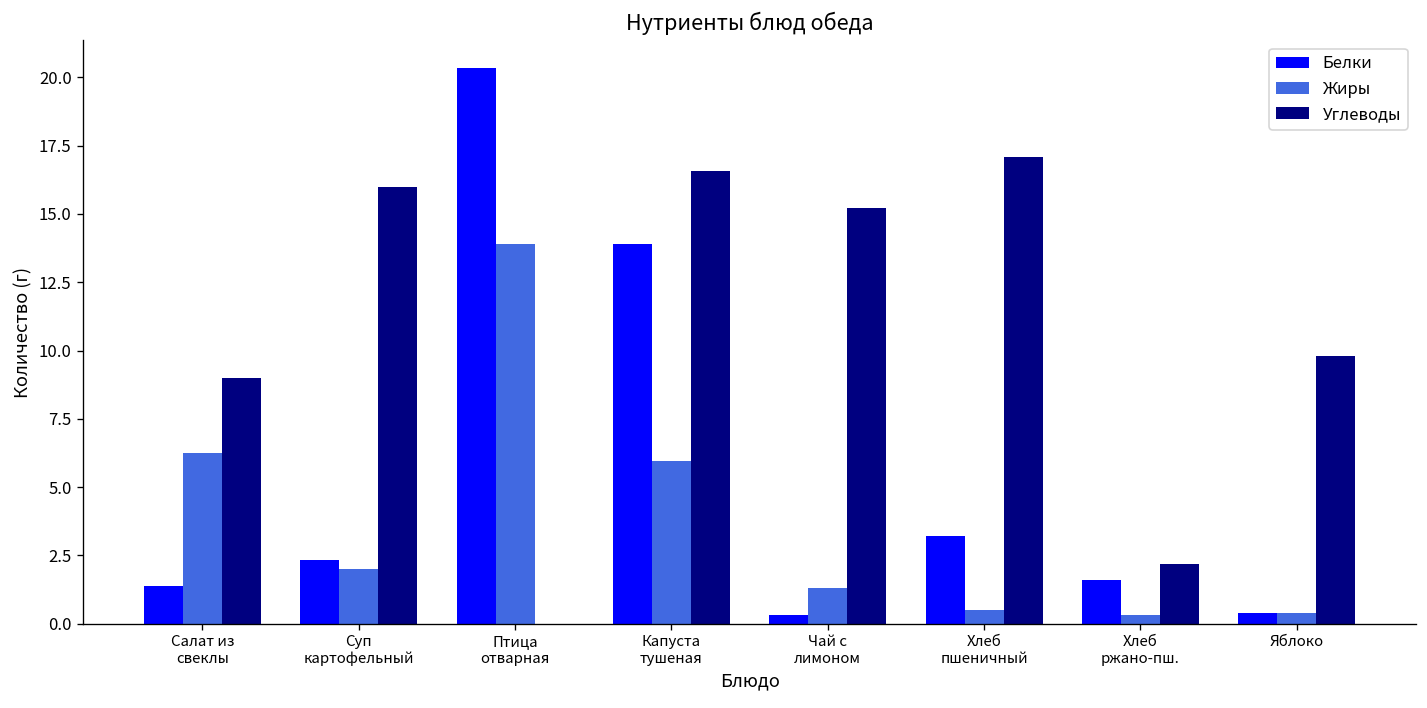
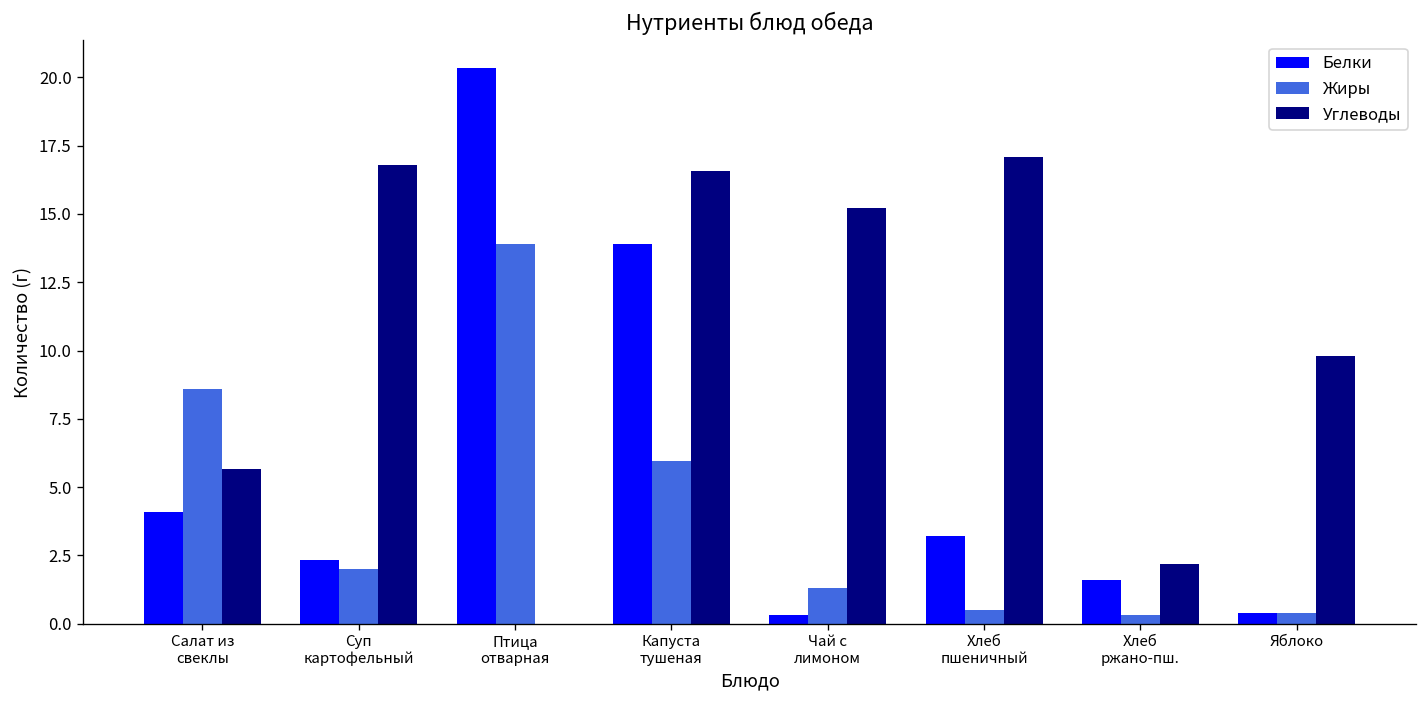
  {
    "Белки": {
-     "Салат из свеклы": 1.4,
+     "Салат из свеклы": 4.1,
      "Суп картофельный": 2.3,
      "Птица отварная": 20.3,
      "Капуста тушеная": 13.9,
      "Чай с лимоном": 0.3,
      "Хлеб пшеничный": 3.2,
      "Хлеб ржано-пш.": 1.6,
      "Яблоко": 0.4
    },
    "Жиры": {
-     "Салат из свеклы": 6.2,
+     "Салат из свеклы": 8.6,
      "Суп картофельный": 2.0,
      "Птица отварная": 13.9,
      "Капуста тушеная": 5.9,
      "Чай с лимоном": 1.3,
      "Хлеб пшеничный": 0.5,
      "Хлеб ржано-пш.": 0.3,
      "Яблоко": 0.4
    },
    "Углеводы": {
-     "Салат из свеклы": 9.0,
-     "Суп картофельный": 16.0,
+     "Салат из свеклы": 5.7,
+     "Суп картофельный": 16.8,
      "Птица отварная": 0.0,
      "Капуста тушеная": 16.6,
      "Чай с лимоном": 15.2,
      "Хлеб пшеничный": 17.1,
      "Хлеб ржано-пш.": 2.2,
      "Яблоко": 9.8
    }
  }
